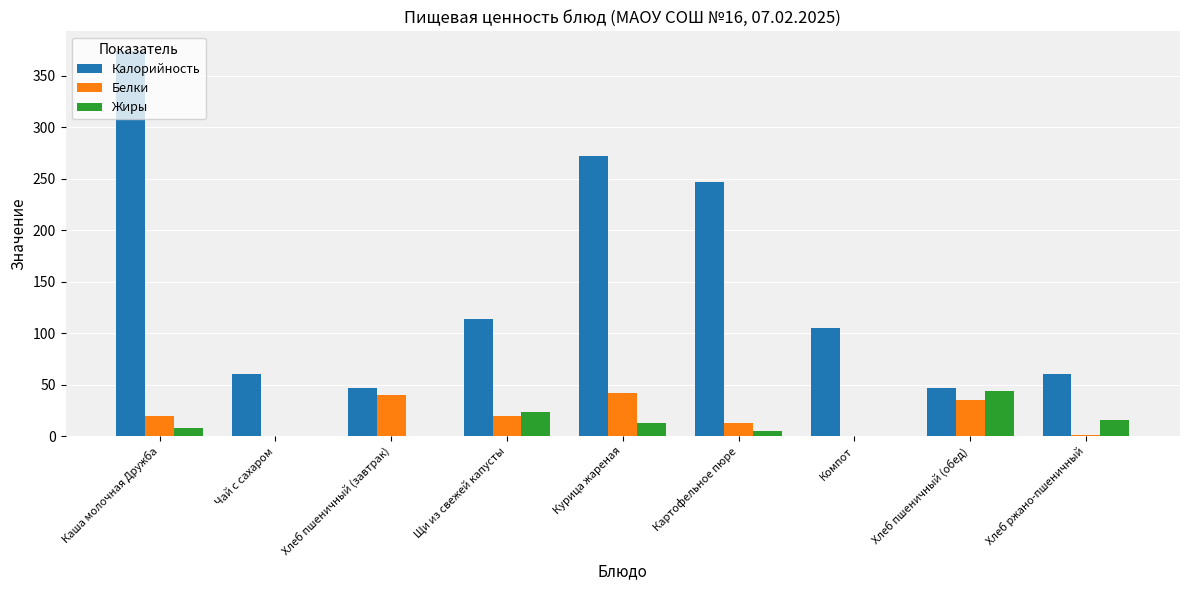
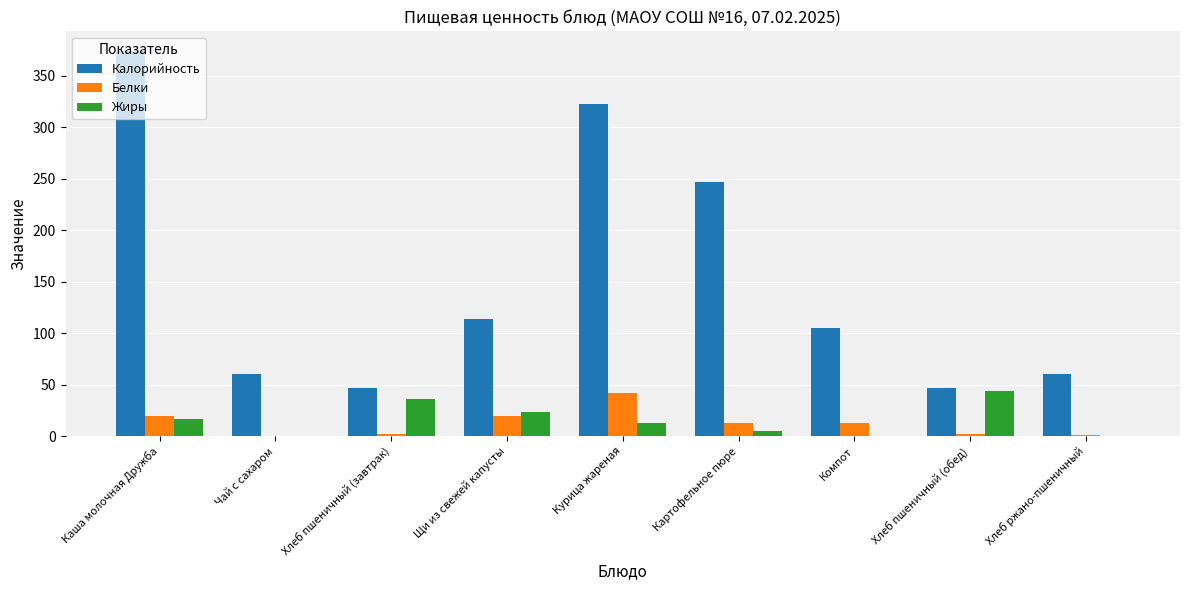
  {
    "Калорийность": {
      "Чай с сахаром": 60,
      "Хлеб пшеничный (завтрак)": 47,
      "Щи из свежей капусты": 114,
-     "Курица жареная": 272,
+     "Курица жареная": 322,
      "Картофельное пюре": 247,
      "Компот": 105,
      "Хлеб пшеничный (обед)": 47,
      "Хлеб ржано-пшеничный": 60
    },
    "Белки": {
      "Каша молочная Дружба": 19,
-     "Хлеб пшеничный (завтрак)": 40,
+     "Хлеб пшеничный (завтрак)": 2,
      "Щи из свежей капусты": 19,
      "Курица жареная": 42,
      "Картофельное пюре": 12,
-     "Компот": 0,
-     "Хлеб пшеничный (обед)": 35
+     "Компот": 13,
+     "Хлеб пшеничный (обед)": 2
    },
    "Жиры": {
-     "Каша молочная Дружба": 8,
-     "Хлеб пшеничный (завтрак)": 0,
+     "Каша молочная Дружба": 17,
+     "Хлеб пшеничный (завтрак)": 36,
      "Щи из свежей капусты": 24,
      "Курица жареная": 12,
      "Картофельное пюре": 5,
      "Компот": 0,
      "Хлеб пшеничный (обед)": 43,
-     "Хлеб ржано-пшеничный": 16
+     "Хлеб ржано-пшеничный": 0
    }
  }
